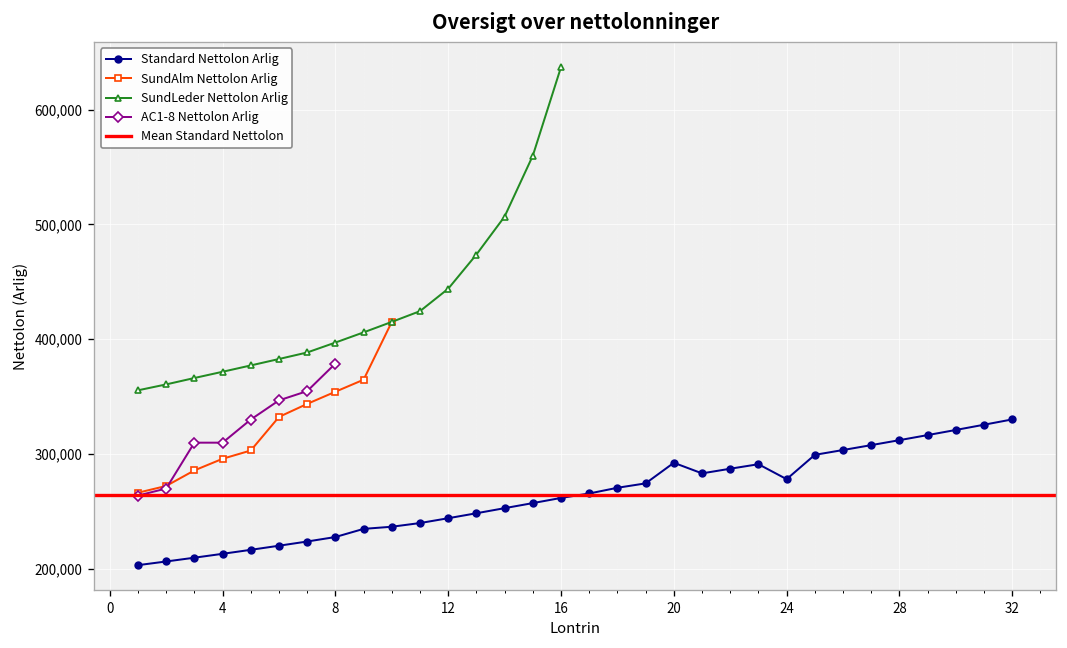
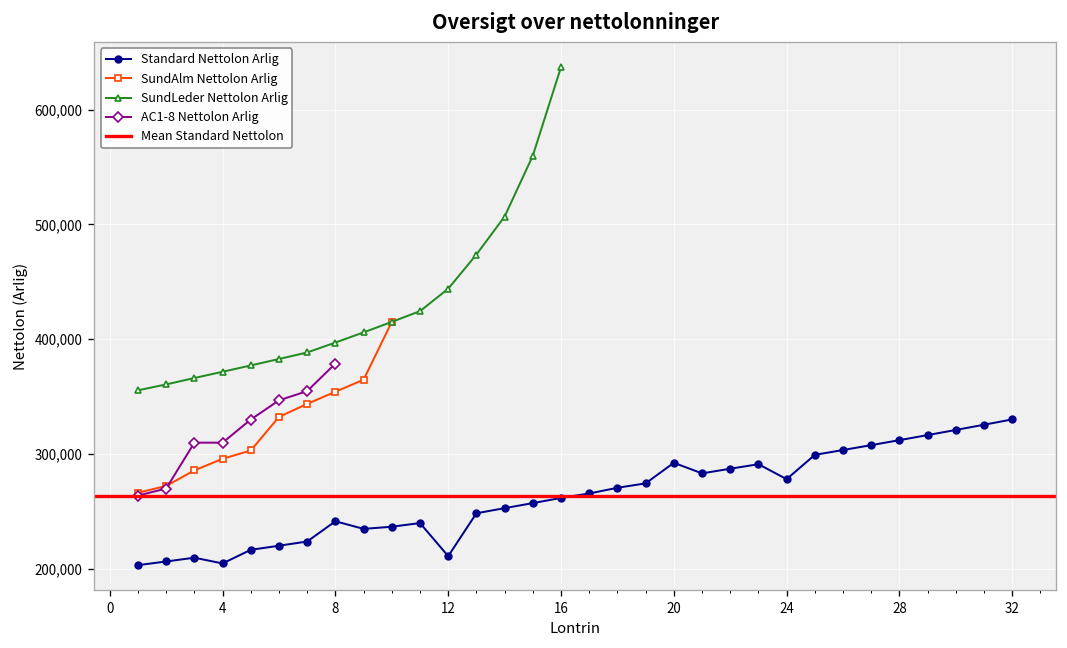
  {
    "Standard Nettolon Arlig": {
-     "4": "210,000",
-     "8": "230,000",
-     "12": "240,000",
+     "4": "200,000",
+     "8": "240,000",
+     "12": "210,000",
      "16": "260,000",
      "20": "290,000",
      "24": "280,000",
      "28": "310,000",
      "32": "330,000"
    },
    "SundAlm Nettolon Arlig": {
      "4": "300,000",
      "8": "350,000"
    },
    "SundLeder Nettolon Arlig": {
      "4": "370,000",
      "8": "400,000",
      "12": "440,000",
      "16": "640,000"
    },
    "AC1-8 Nettolon Arlig": {
      "4": "310,000",
      "8": "380,000"
    }
  }
